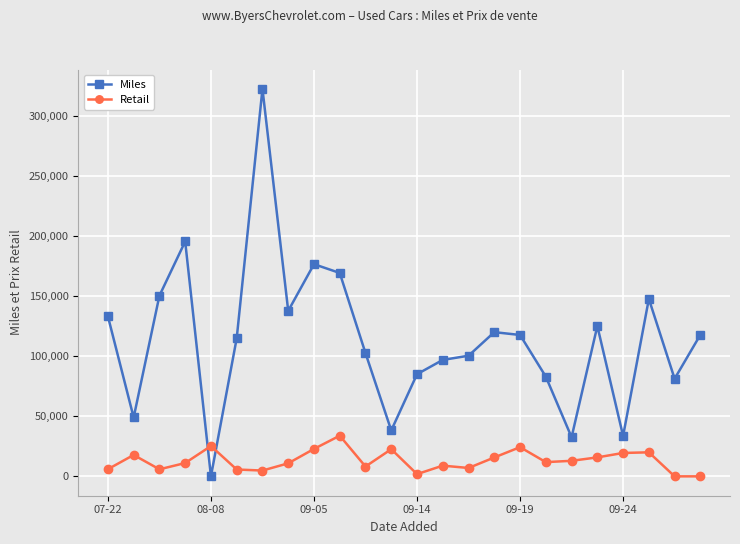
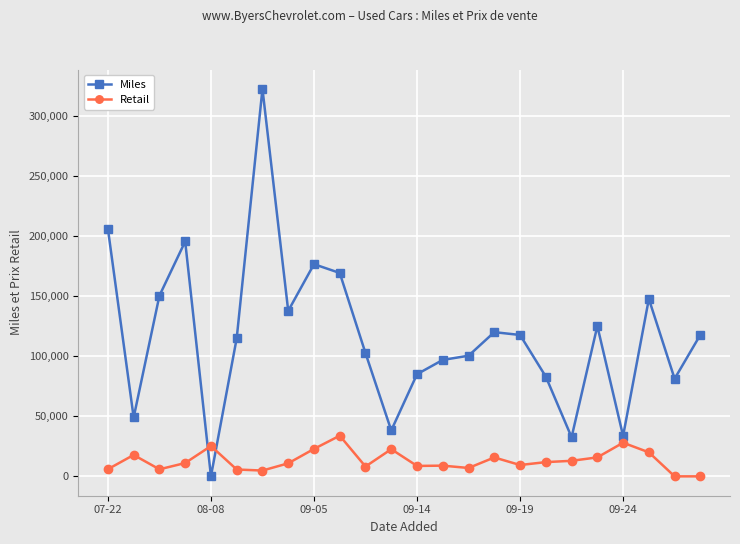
  {
    "Miles": {
-     "07-22": "133,000",
+     "07-22": "206,000",
      "08-08": "0",
      "09-05": "177,000",
      "09-14": "85,000",
      "09-19": "118,000",
      "09-24": "34,000"
    },
    "Retail": {
      "07-22": "6,000",
      "08-08": "25,000",
      "09-05": "23,000",
-     "09-14": "2,000",
-     "09-19": "24,000",
-     "09-24": "19,000"
+     "09-14": "9,000",
+     "09-19": "9,000",
+     "09-24": "28,000"
    }
  }
